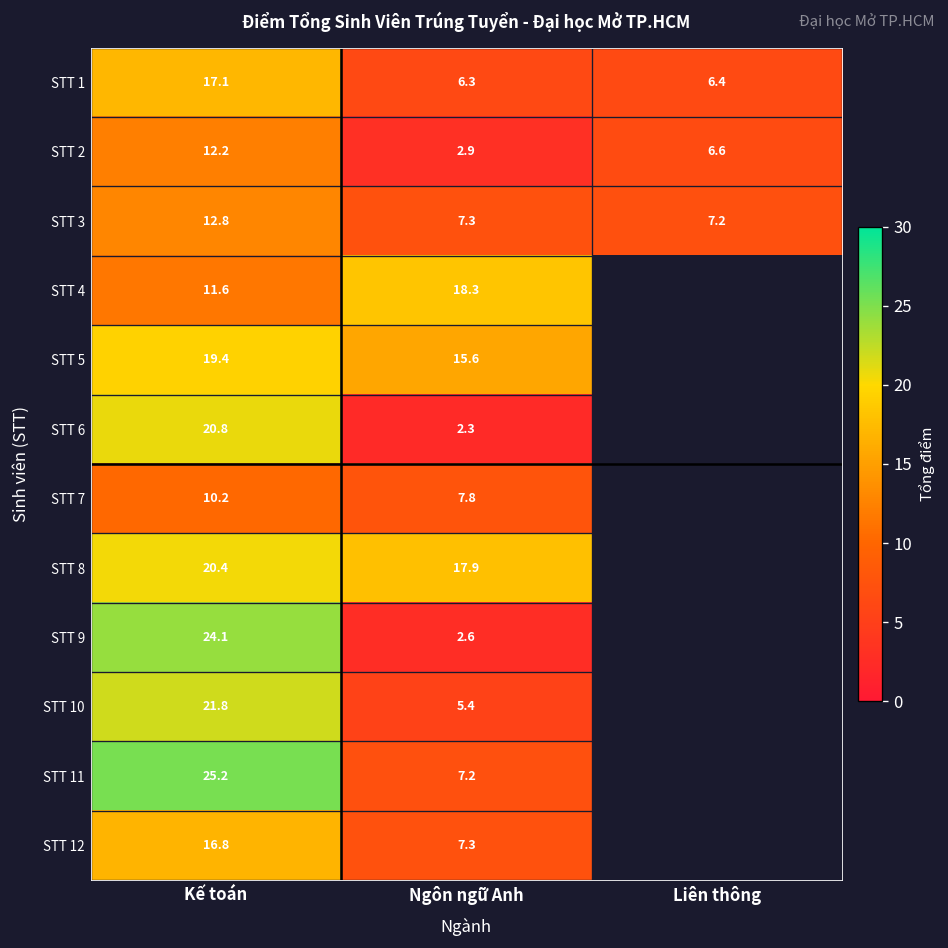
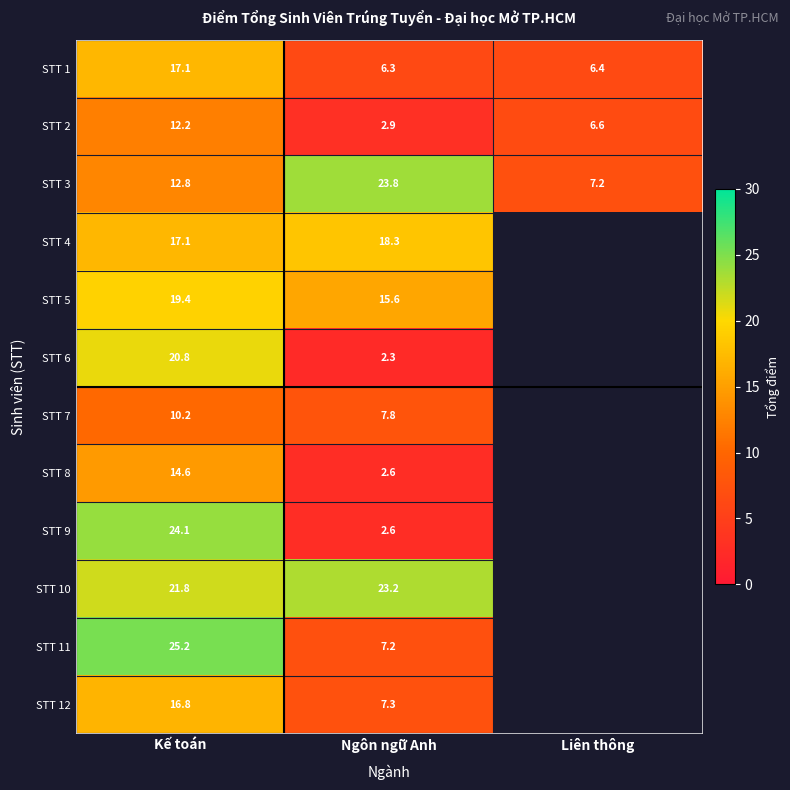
  {
    "STT 1": {
      "Kế toán": 17.1,
      "Ngôn ngữ Anh": 6.3,
      "Liên thông": 6.4
    },
    "STT 2": {
      "Kế toán": 12.2,
      "Ngôn ngữ Anh": 2.9,
      "Liên thông": 6.6
    },
    "STT 3": {
      "Kế toán": 12.8,
-     "Ngôn ngữ Anh": 7.3,
+     "Ngôn ngữ Anh": 23.8,
      "Liên thông": 7.2
    },
    "STT 4": {
-     "Kế toán": 11.6,
+     "Kế toán": 17.1,
      "Ngôn ngữ Anh": 18.3
    },
    "STT 5": {
      "Kế toán": 19.4,
      "Ngôn ngữ Anh": 15.6
    },
    "STT 6": {
      "Kế toán": 20.8,
      "Ngôn ngữ Anh": 2.3
    },
    "STT 7": {
      "Kế toán": 10.2,
      "Ngôn ngữ Anh": 7.8
    },
    "STT 8": {
-     "Kế toán": 20.4,
-     "Ngôn ngữ Anh": 17.9
+     "Kế toán": 14.6,
+     "Ngôn ngữ Anh": 2.6
    },
    "STT 9": {
      "Kế toán": 24.1,
      "Ngôn ngữ Anh": 2.6
    },
    "STT 10": {
      "Kế toán": 21.8,
-     "Ngôn ngữ Anh": 5.4
+     "Ngôn ngữ Anh": 23.2
    },
    "STT 11": {
      "Kế toán": 25.2,
      "Ngôn ngữ Anh": 7.2
    },
    "STT 12": {
      "Kế toán": 16.8,
      "Ngôn ngữ Anh": 7.3
    }
  }
